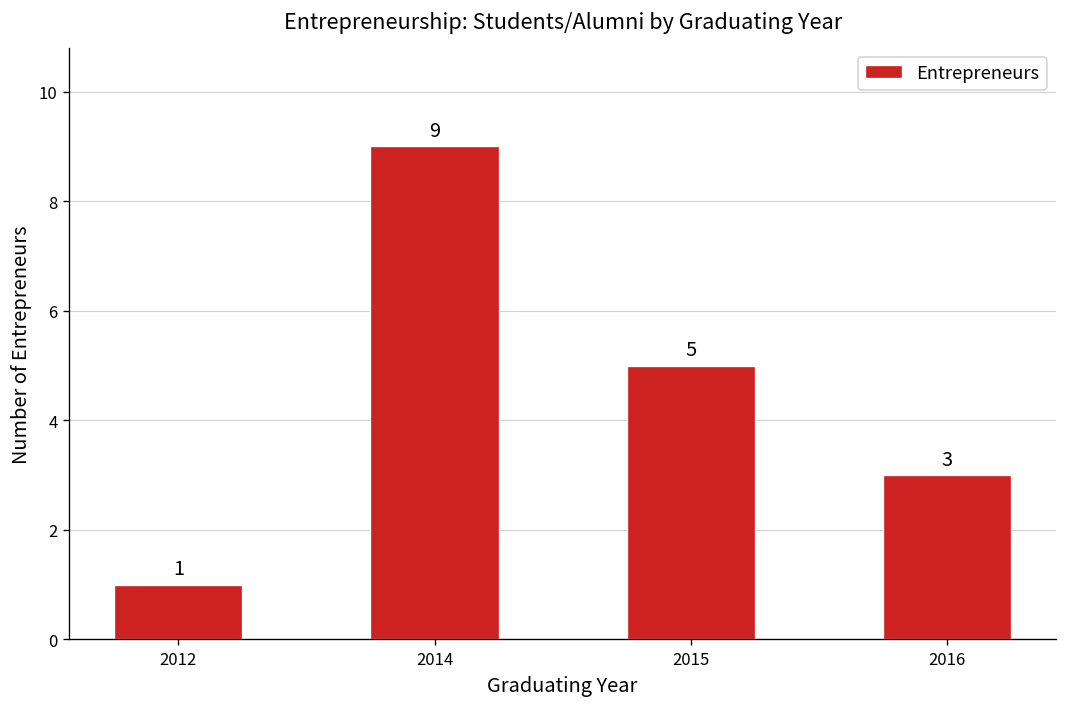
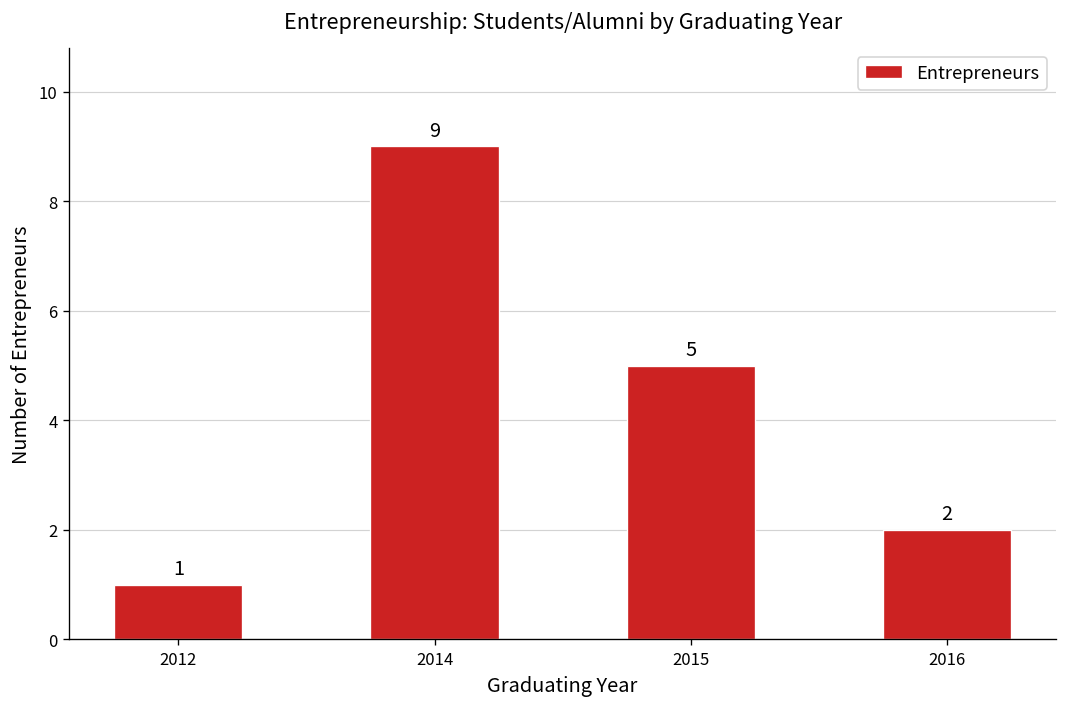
  {
    "2012": 1,
    "2014": 9,
    "2015": 5,
-   "2016": 3
+   "2016": 2
  }
